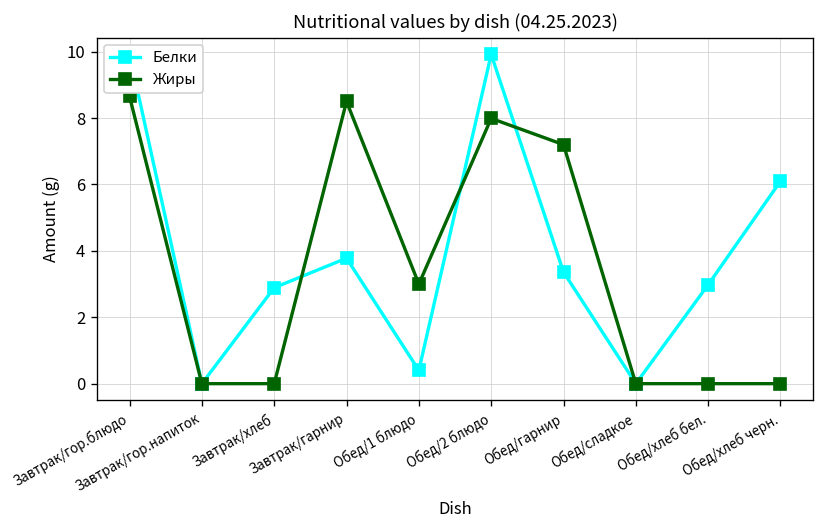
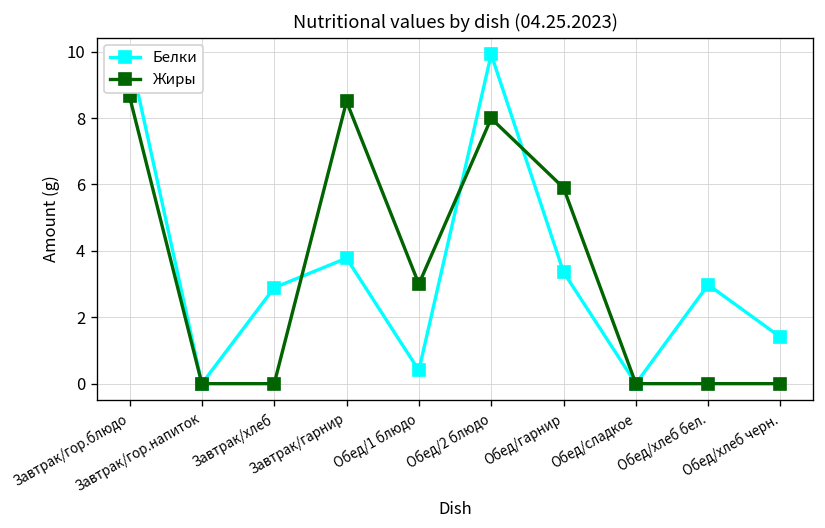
  {
    "Белки": {
      "Завтрак/хлеб": 2.9,
      "Завтрак/гарнир": 3.8,
      "Обед/1 блюдо": 0.4,
      "Обед/2 блюдо": 9.9,
      "Обед/гарнир": 3.4,
      "Обед/хлеб бел.": 3.0,
-     "Обед/хлеб черн.": 6.1
+     "Обед/хлеб черн.": 1.4
    },
    "Жиры": {
      "Завтрак/гор.блюдо": 8.7,
      "Завтрак/хлеб": 0.0,
      "Завтрак/гарнир": 8.5,
      "Обед/1 блюдо": 3.0,
      "Обед/2 блюдо": 8.0,
-     "Обед/гарнир": 7.2,
+     "Обед/гарнир": 5.9,
      "Обед/хлеб бел.": 0.0,
      "Обед/хлеб черн.": 0.0
    }
  }
